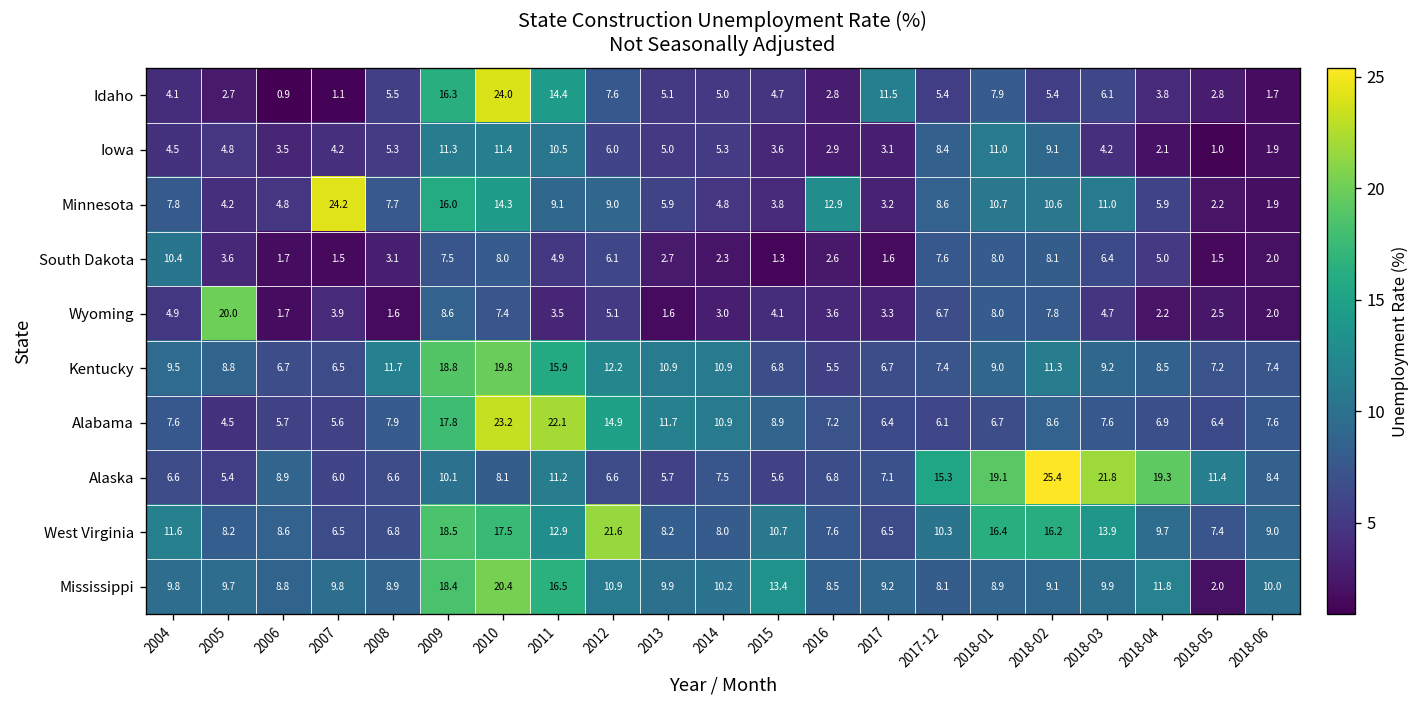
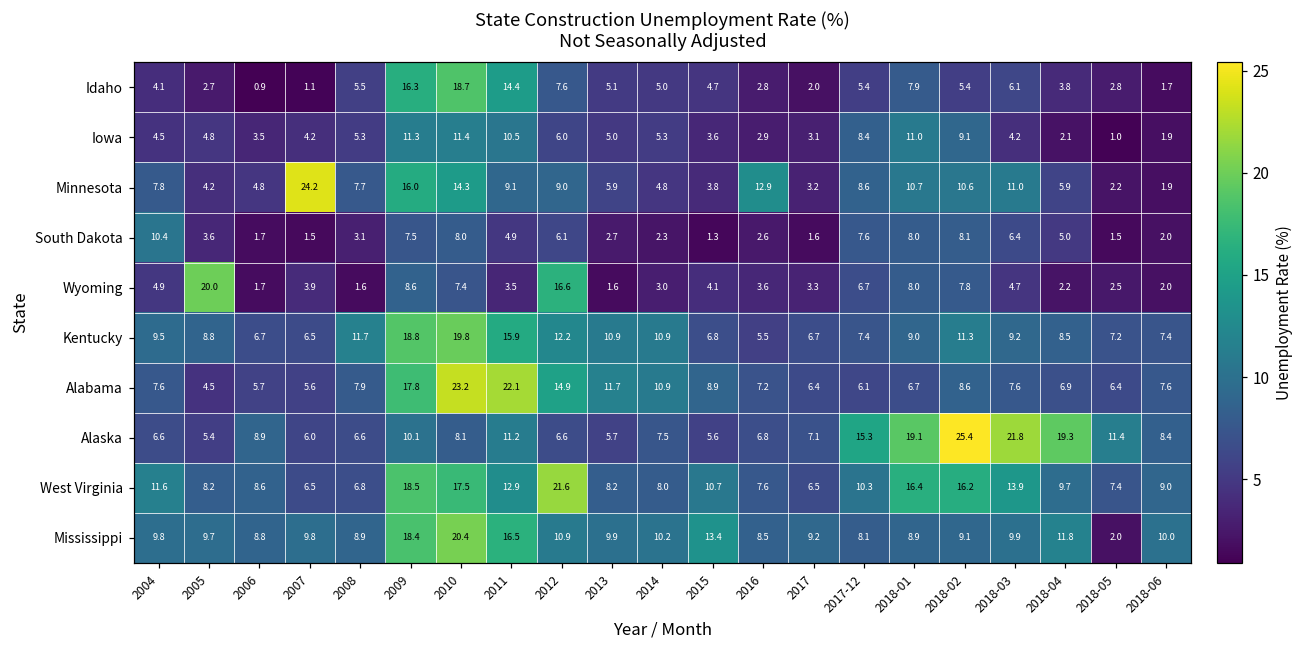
  {
    "Idaho": {
      "2004": 4.1,
      "2005": 2.7,
      "2006": 0.9,
      "2007": 1.1,
      "2008": 5.5,
      "2009": 16.3,
-     "2010": 24.0,
+     "2010": 18.7,
      "2011": 14.4,
      "2012": 7.6,
      "2013": 5.1,
      "2014": 5.0,
      "2015": 4.7,
      "2016": 2.8,
-     "2017": 11.5,
+     "2017": 2.0,
      "2017-12": 5.4,
      "2018-01": 7.9,
      "2018-02": 5.4,
      "2018-03": 6.1,
      "2018-04": 3.8,
      "2018-05": 2.8,
      "2018-06": 1.7
    },
    "Wyoming": {
      "2004": 4.9,
      "2005": 20.0,
      "2006": 1.7,
      "2007": 3.9,
      "2008": 1.6,
      "2009": 8.6,
      "2010": 7.4,
      "2011": 3.5,
-     "2012": 5.1,
+     "2012": 16.6,
      "2013": 1.6,
      "2014": 3.0,
      "2015": 4.1,
      "2016": 3.6,
      "2017": 3.3,
      "2017-12": 6.7,
      "2018-01": 8.0,
      "2018-02": 7.8,
      "2018-03": 4.7,
      "2018-04": 2.2,
      "2018-05": 2.5,
      "2018-06": 2.0
    }
  }
